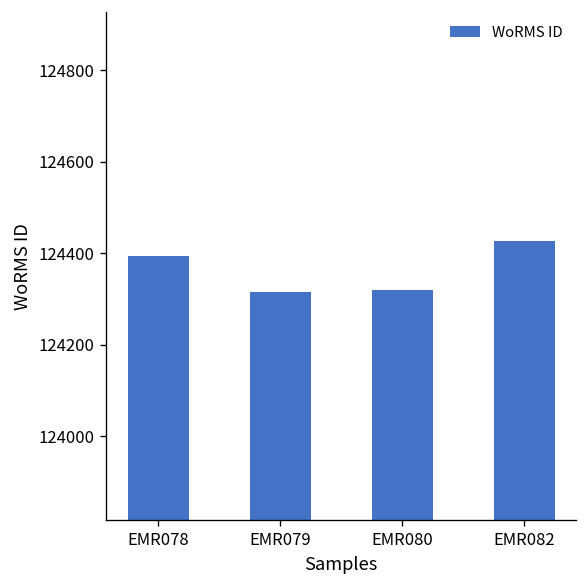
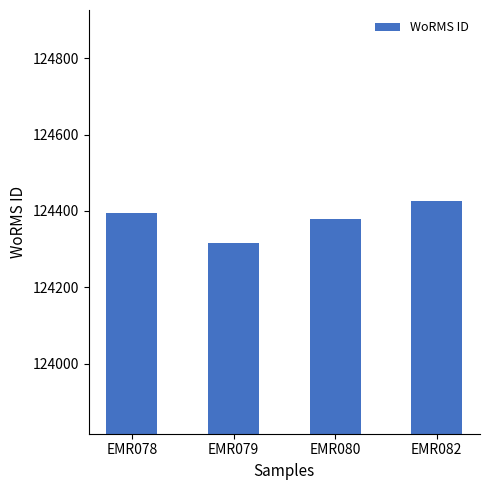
  {
    "EMR078": 124390,
    "EMR079": 124320,
-   "EMR080": 124320,
+   "EMR080": 124380,
    "EMR082": 124430
  }
